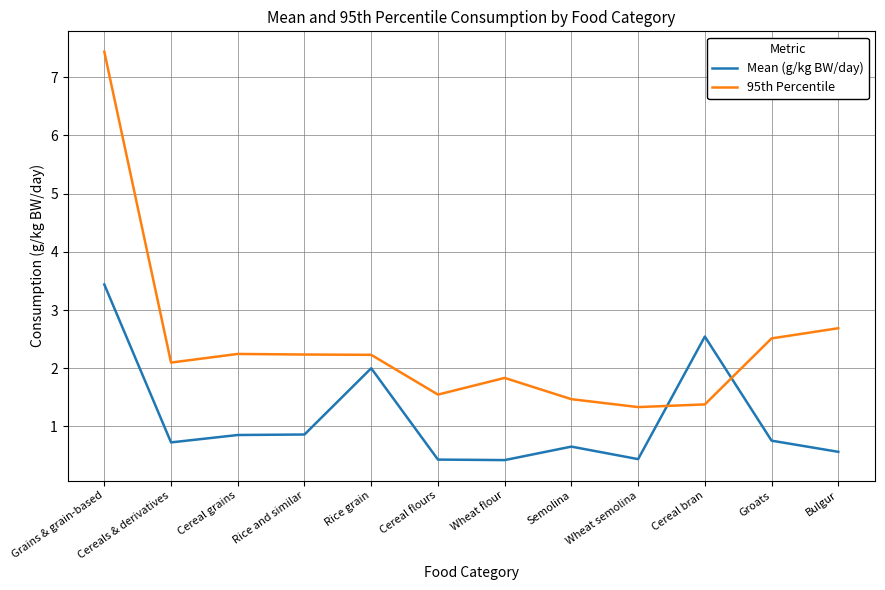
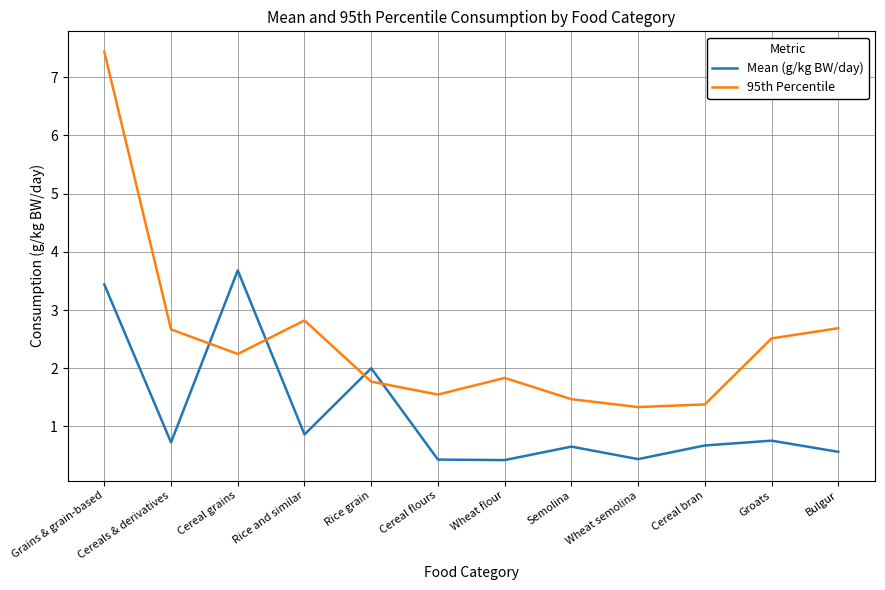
  {
    "Mean (g/kg BW/day)": {
      "Grains & grain-based": 3.4,
      "Cereals & derivatives": 0.7,
-     "Cereal grains": 0.9,
+     "Cereal grains": 3.7,
      "Rice and similar": 0.9,
      "Rice grain": 2.0,
      "Cereal flours": 0.4,
      "Wheat flour": 0.4,
      "Semolina": 0.7,
      "Wheat semolina": 0.4,
-     "Cereal bran": 2.5,
+     "Cereal bran": 0.7,
      "Groats": 0.8,
      "Bulgur": 0.6
    },
    "95th Percentile": {
      "Grains & grain-based": 7.4,
-     "Cereals & derivatives": 2.1,
+     "Cereals & derivatives": 2.7,
      "Cereal grains": 2.2,
-     "Rice and similar": 2.2,
-     "Rice grain": 2.2,
+     "Rice and similar": 2.8,
+     "Rice grain": 1.8,
      "Cereal flours": 1.5,
      "Wheat flour": 1.8,
      "Semolina": 1.5,
      "Wheat semolina": 1.3,
      "Cereal bran": 1.4,
      "Groats": 2.5,
      "Bulgur": 2.7
    }
  }
